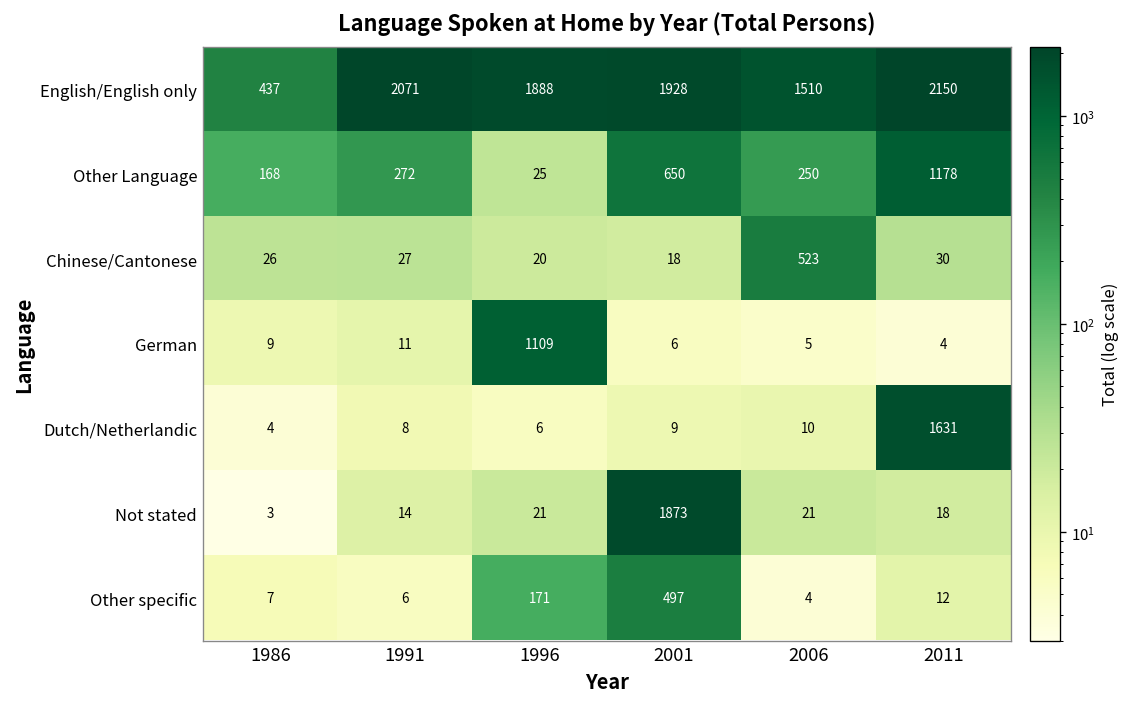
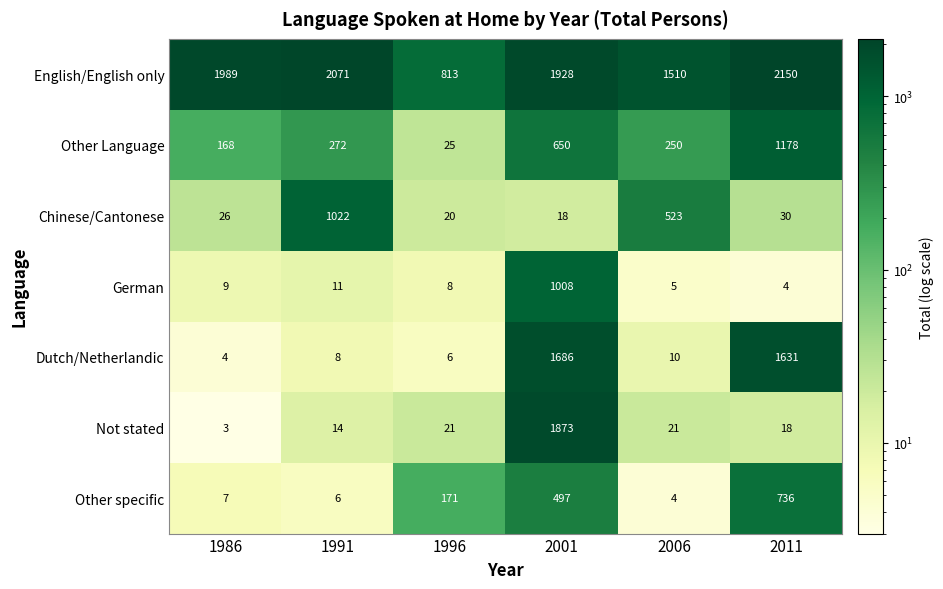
  {
    "English/English only": {
-     "1986": 437,
+     "1986": 1989,
      "1991": 2071,
-     "1996": 1888,
+     "1996": 813,
      "2001": 1928,
      "2006": 1510,
      "2011": 2150
    },
    "Other Language": {
      "1986": 168,
      "1991": 272,
      "1996": 25,
      "2001": 650,
      "2006": 250,
      "2011": 1178
    },
    "Chinese/Cantonese": {
      "1986": 26,
-     "1991": 27,
+     "1991": 1022,
      "1996": 20,
      "2001": 18,
      "2006": 523,
      "2011": 30
    },
    "German": {
      "1986": 9,
      "1991": 11,
-     "1996": 1109,
-     "2001": 6,
+     "1996": 8,
+     "2001": 1008,
      "2006": 5,
      "2011": 4
    },
    "Dutch/Netherlandic": {
      "1986": 4,
      "1991": 8,
      "1996": 6,
-     "2001": 9,
+     "2001": 1686,
      "2006": 10,
      "2011": 1631
    },
    "Not stated": {
      "1986": 3,
      "1991": 14,
      "1996": 21,
      "2001": 1873,
      "2006": 21,
      "2011": 18
    },
    "Other specific": {
      "1986": 7,
      "1991": 6,
      "1996": 171,
      "2001": 497,
      "2006": 4,
-     "2011": 12
+     "2011": 736
    }
  }
